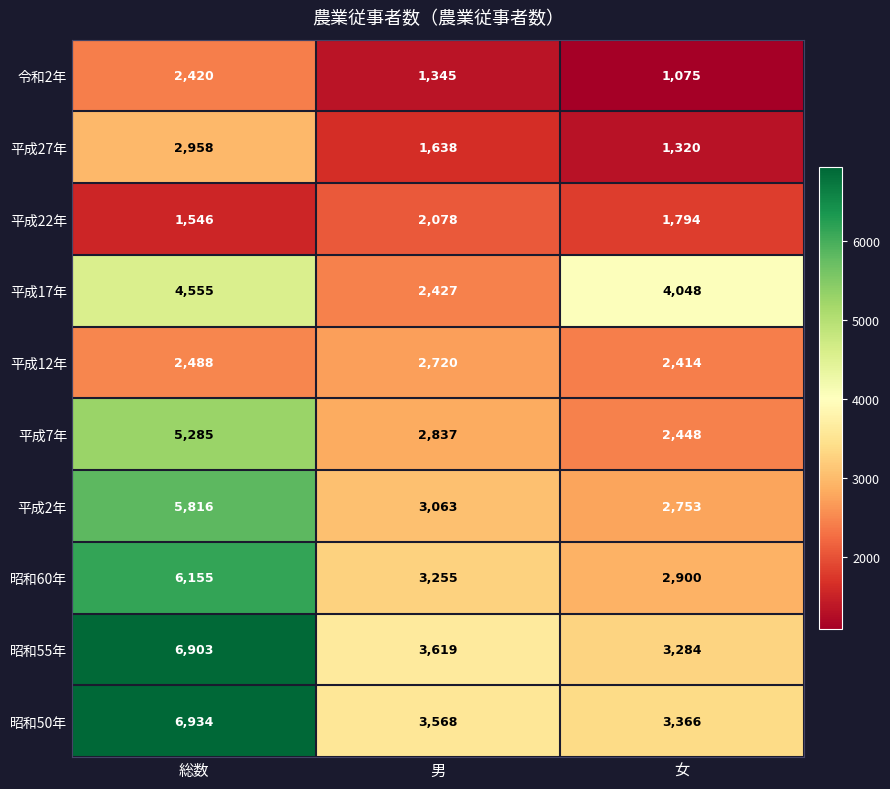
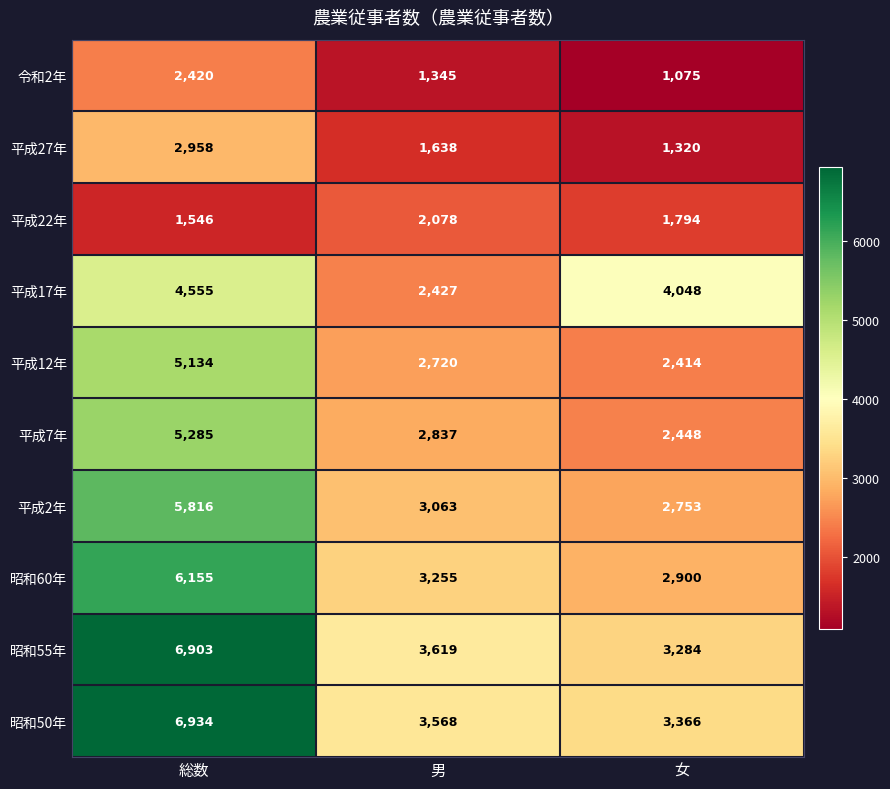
  {
    "令和2年": {
      "総数": "2,420",
      "男": "1,345",
      "女": "1,075"
    },
    "平成27年": {
      "総数": "2,958",
      "男": "1,638",
      "女": "1,320"
    },
    "平成22年": {
      "総数": "1,546",
      "男": "2,078",
      "女": "1,794"
    },
    "平成17年": {
      "総数": "4,555",
      "男": "2,427",
      "女": "4,048"
    },
    "平成12年": {
-     "総数": "2,488",
+     "総数": "5,134",
      "男": "2,720",
      "女": "2,414"
    },
    "平成7年": {
      "総数": "5,285",
      "男": "2,837",
      "女": "2,448"
    },
    "平成2年": {
      "総数": "5,816",
      "男": "3,063",
      "女": "2,753"
    },
    "昭和60年": {
      "総数": "6,155",
      "男": "3,255",
      "女": "2,900"
    },
    "昭和55年": {
      "総数": "6,903",
      "男": "3,619",
      "女": "3,284"
    },
    "昭和50年": {
      "総数": "6,934",
      "男": "3,568",
      "女": "3,366"
    }
  }
